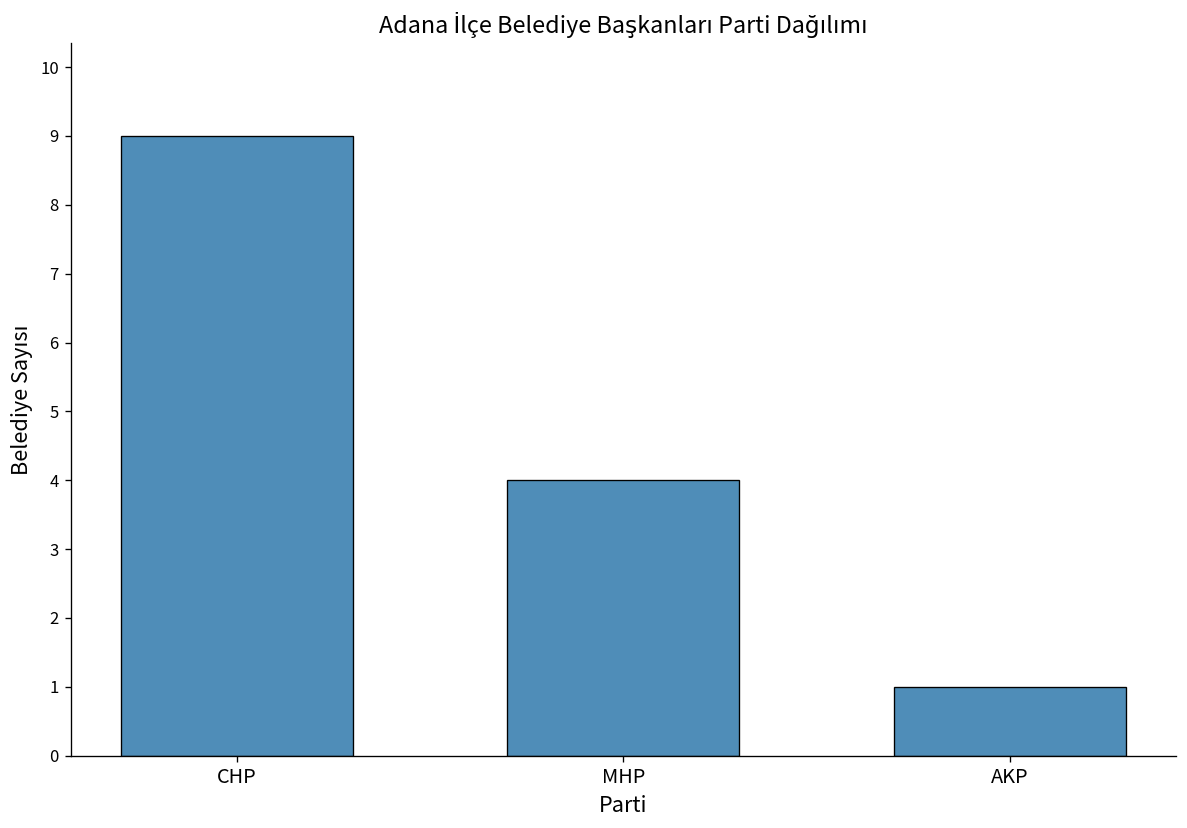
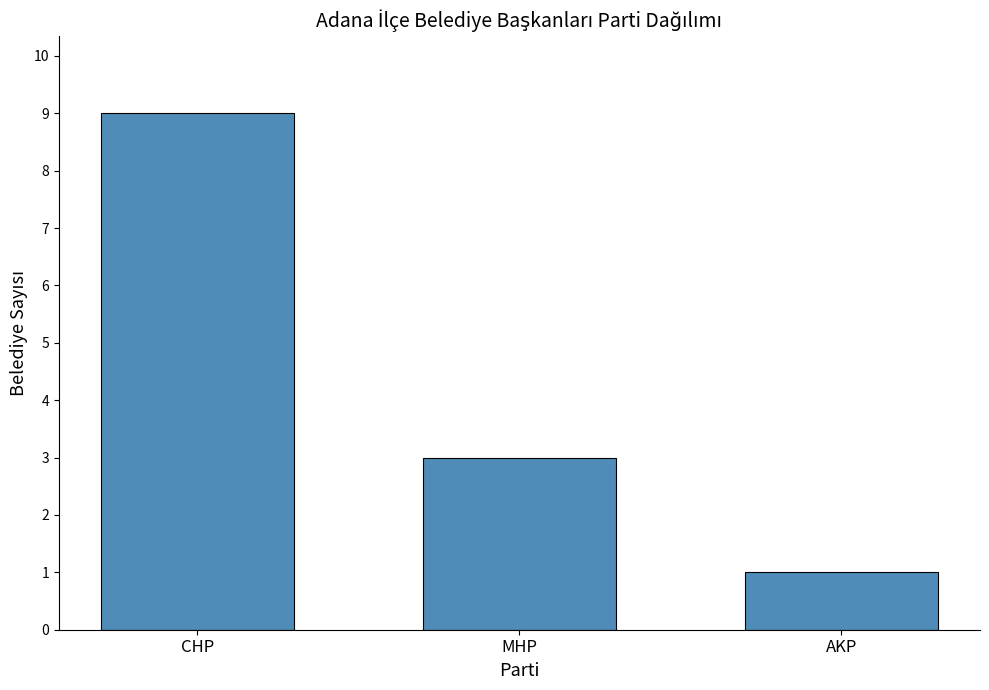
  {
    "CHP": 9,
-   "MHP": 4,
+   "MHP": 3,
    "AKP": 1
  }
